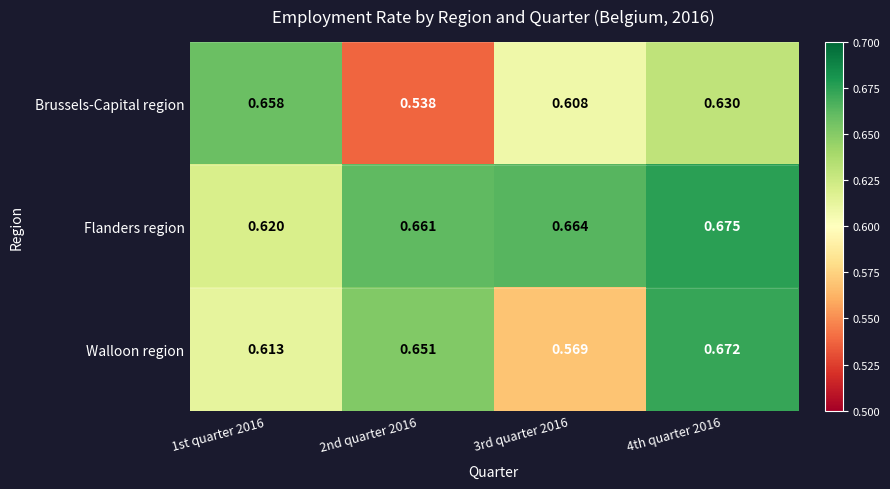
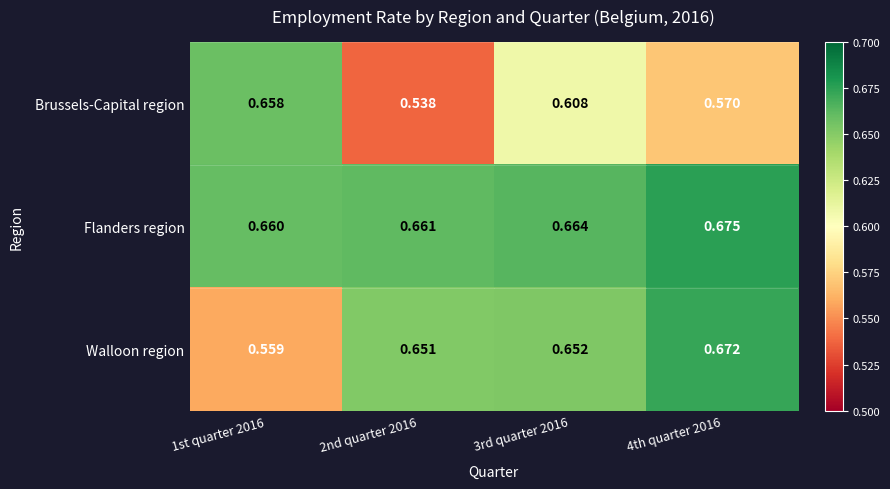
  {
    "Brussels-Capital region": {
      "1st quarter 2016": 0.658,
      "2nd quarter 2016": 0.538,
      "3rd quarter 2016": 0.608,
-     "4th quarter 2016": 0.630
+     "4th quarter 2016": 0.570
    },
    "Flanders region": {
-     "1st quarter 2016": 0.620,
+     "1st quarter 2016": 0.660,
      "2nd quarter 2016": 0.661,
      "3rd quarter 2016": 0.664,
      "4th quarter 2016": 0.675
    },
    "Walloon region": {
-     "1st quarter 2016": 0.613,
+     "1st quarter 2016": 0.559,
      "2nd quarter 2016": 0.651,
-     "3rd quarter 2016": 0.569,
+     "3rd quarter 2016": 0.652,
      "4th quarter 2016": 0.672
    }
  }
